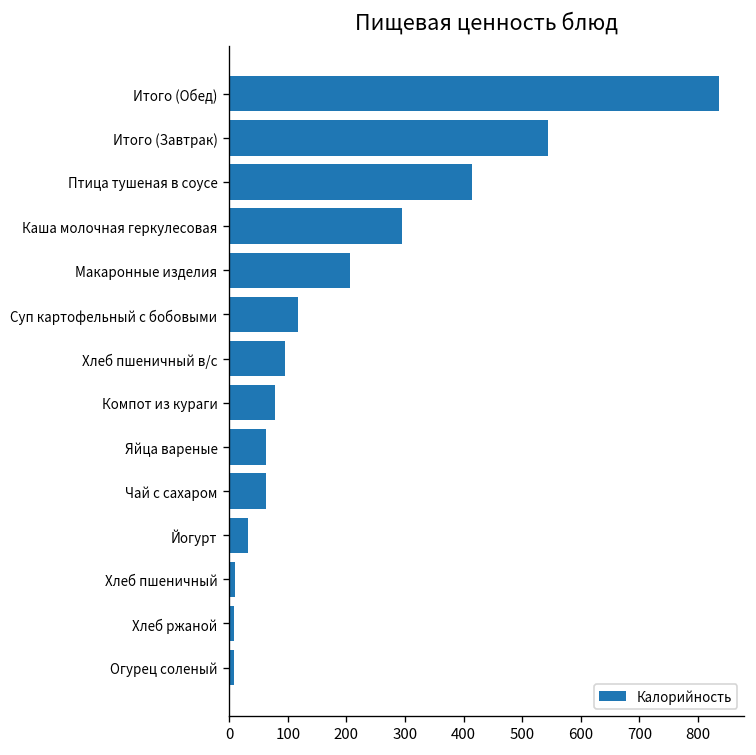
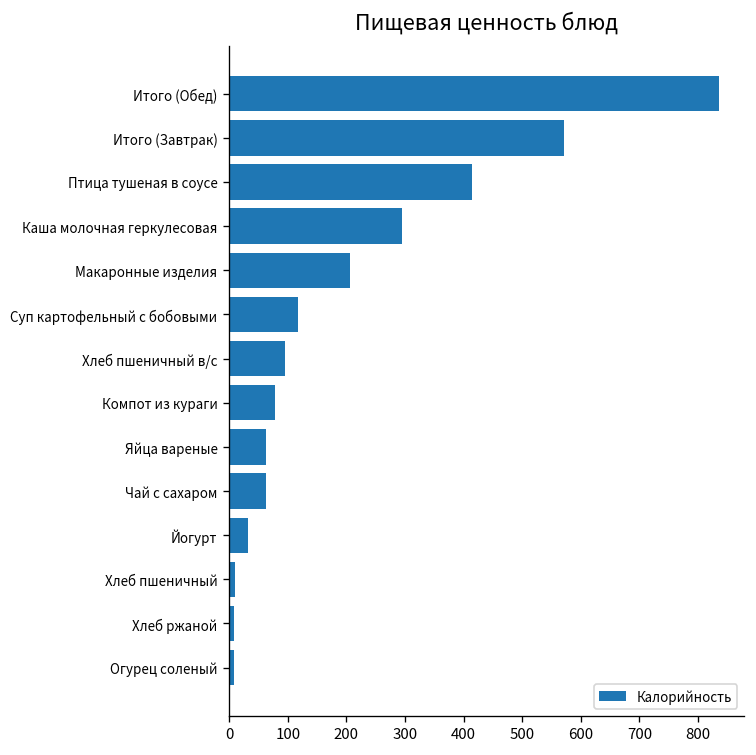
  {
    "Итого (Обед)": 840,
-   "Итого (Завтрак)": 540,
+   "Итого (Завтрак)": 570,
    "Птица тушеная в соусе": 410,
    "Каша молочная геркулесовая": 290,
    "Макаронные изделия": 210,
    "Суп картофельный с бобовыми": 120,
    "Хлеб пшеничный в/с": 90,
    "Компот из кураги": 80,
    "Яйца вареные": 60,
    "Чай с сахаром": 60,
    "Йогурт": 30,
    "Хлеб пшеничный": 10,
    "Хлеб ржаной": 10,
    "Огурец соленый": 10
  }
